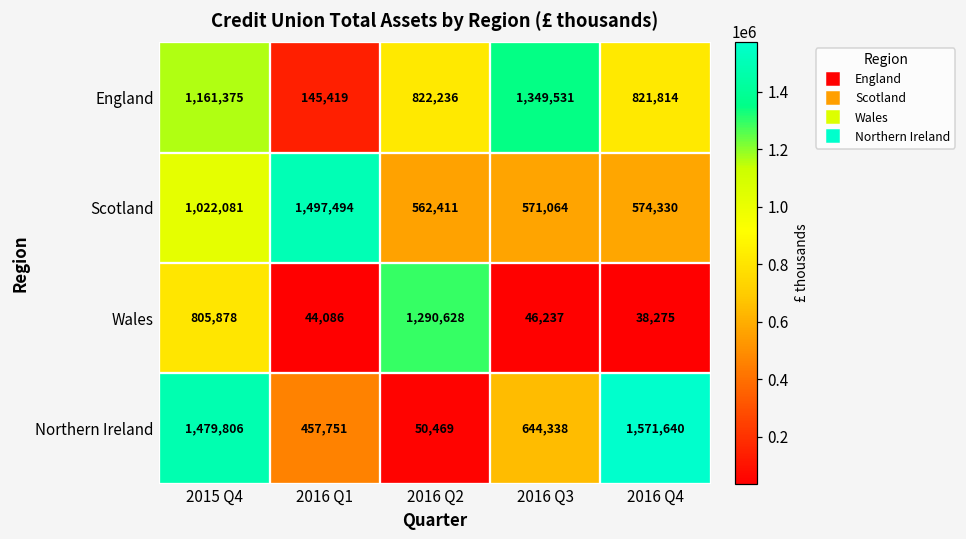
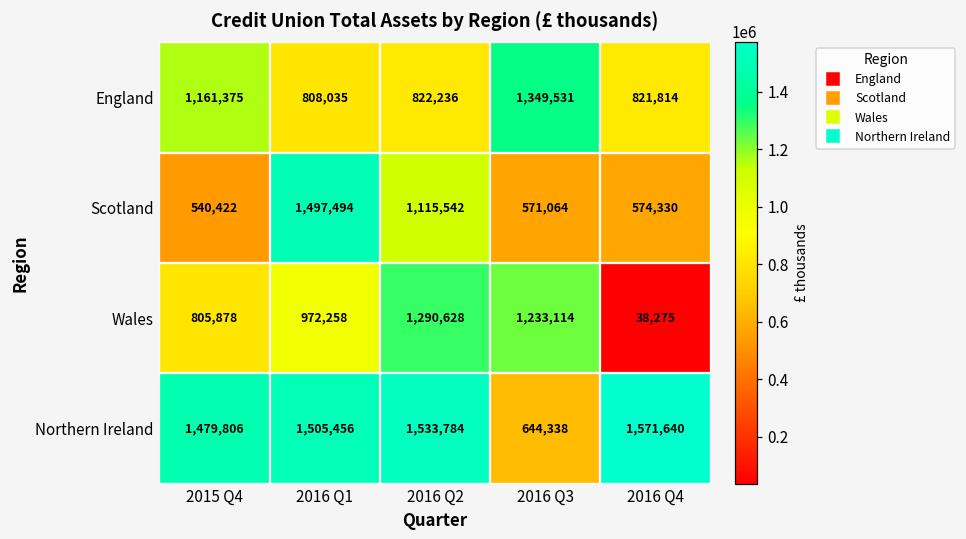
  {
    "England": {
      "2015 Q4": "1,161,375",
-     "2016 Q1": "145,419",
+     "2016 Q1": "808,035",
      "2016 Q2": "822,236",
      "2016 Q3": "1,349,531",
      "2016 Q4": "821,814"
    },
    "Scotland": {
-     "2015 Q4": "1,022,081",
+     "2015 Q4": "540,422",
      "2016 Q1": "1,497,494",
-     "2016 Q2": "562,411",
+     "2016 Q2": "1,115,542",
      "2016 Q3": "571,064",
      "2016 Q4": "574,330"
    },
    "Wales": {
      "2015 Q4": "805,878",
-     "2016 Q1": "44,086",
+     "2016 Q1": "972,258",
      "2016 Q2": "1,290,628",
-     "2016 Q3": "46,237",
+     "2016 Q3": "1,233,114",
      "2016 Q4": "38,275"
    },
    "Northern Ireland": {
      "2015 Q4": "1,479,806",
-     "2016 Q1": "457,751",
-     "2016 Q2": "50,469",
+     "2016 Q1": "1,505,456",
+     "2016 Q2": "1,533,784",
      "2016 Q3": "644,338",
      "2016 Q4": "1,571,640"
    }
  }
